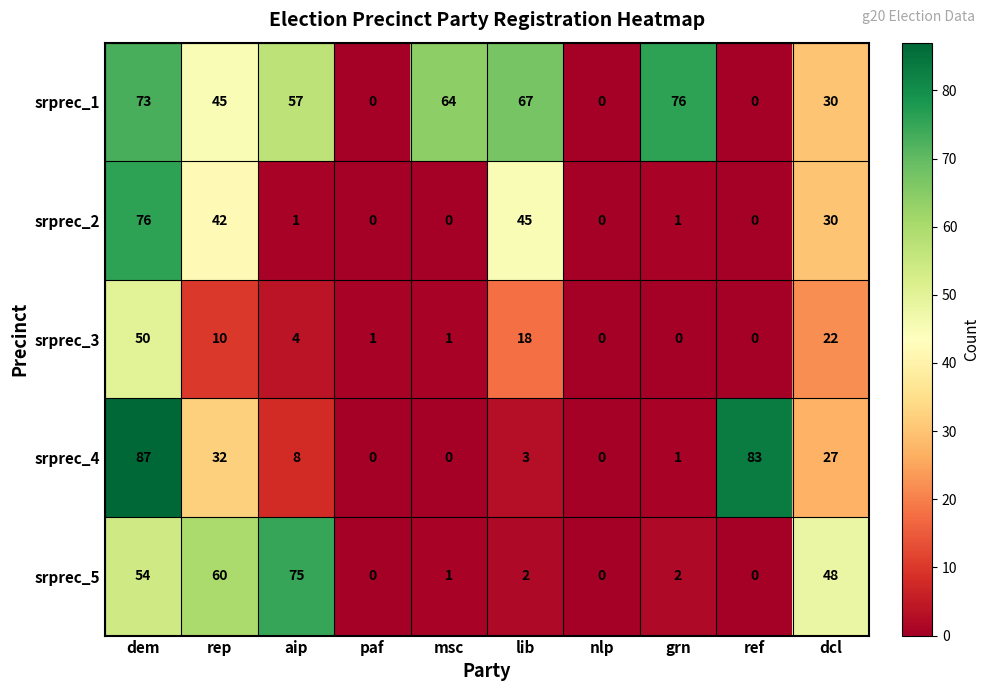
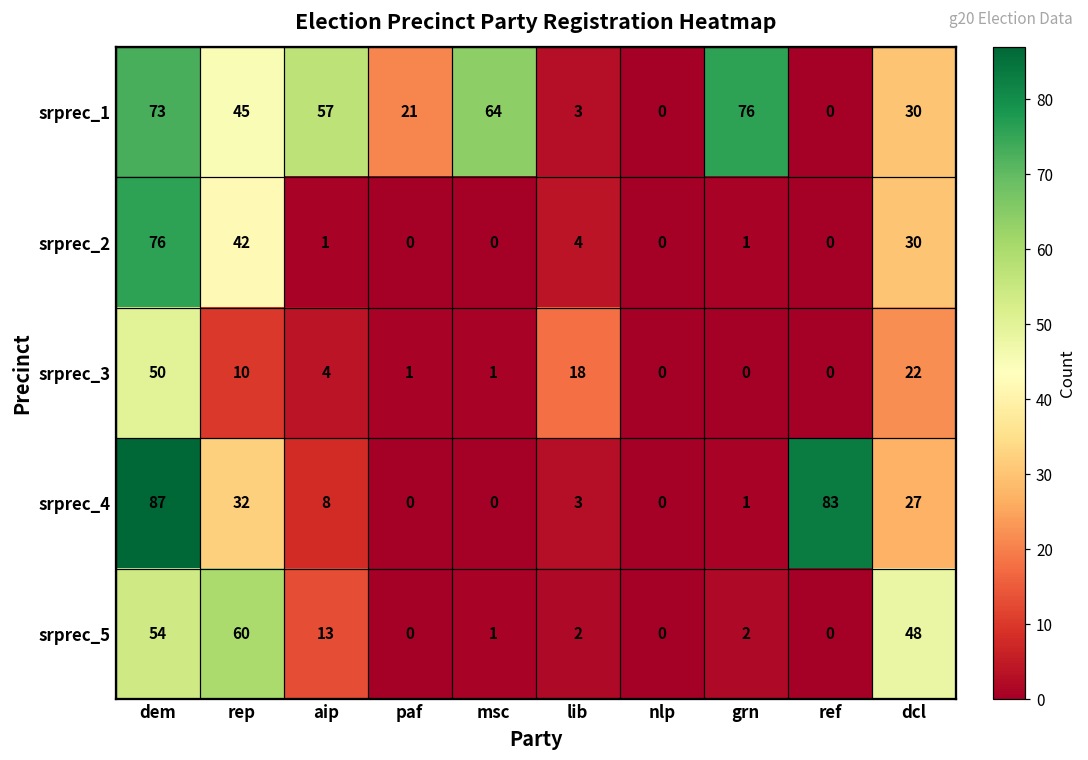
  {
    "srprec_1": {
      "dem": 73,
      "rep": 45,
      "aip": 57,
-     "paf": 0,
+     "paf": 21,
      "msc": 64,
-     "lib": 67,
+     "lib": 3,
      "nlp": 0,
      "grn": 76,
      "ref": 0,
      "dcl": 30
    },
    "srprec_2": {
      "dem": 76,
      "rep": 42,
      "aip": 1,
      "paf": 0,
      "msc": 0,
-     "lib": 45,
+     "lib": 4,
      "nlp": 0,
      "grn": 1,
      "ref": 0,
      "dcl": 30
    },
    "srprec_3": {
      "dem": 50,
      "rep": 10,
      "aip": 4,
      "paf": 1,
      "msc": 1,
      "lib": 18,
      "nlp": 0,
      "grn": 0,
      "ref": 0,
      "dcl": 22
    },
    "srprec_4": {
      "dem": 87,
      "rep": 32,
      "aip": 8,
      "paf": 0,
      "msc": 0,
      "lib": 3,
      "nlp": 0,
      "grn": 1,
      "ref": 83,
      "dcl": 27
    },
    "srprec_5": {
      "dem": 54,
      "rep": 60,
-     "aip": 75,
+     "aip": 13,
      "paf": 0,
      "msc": 1,
      "lib": 2,
      "nlp": 0,
      "grn": 2,
      "ref": 0,
      "dcl": 48
    }
  }
